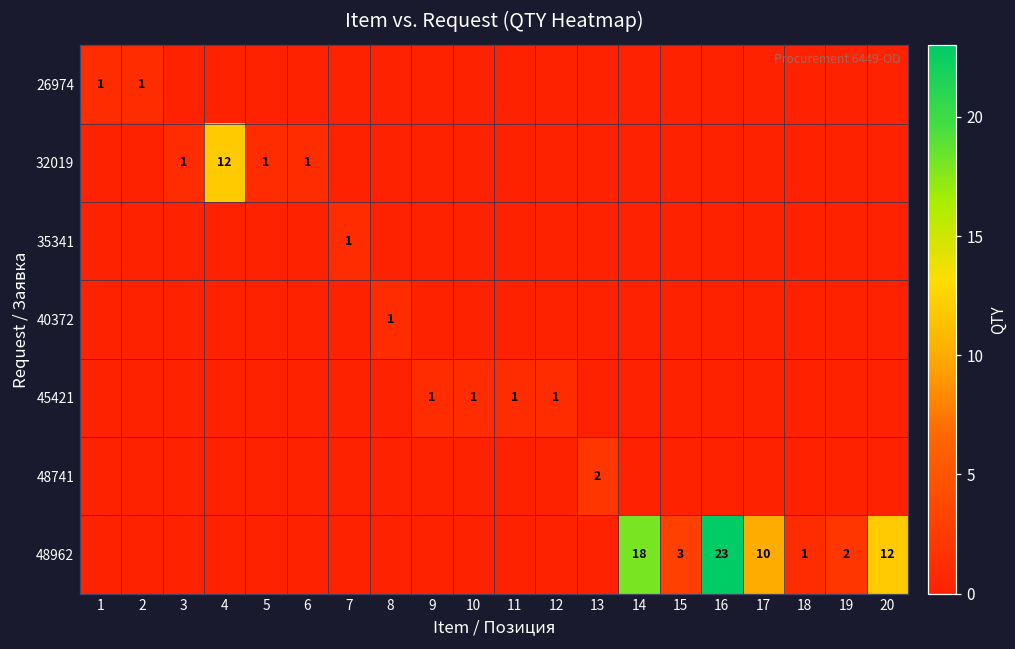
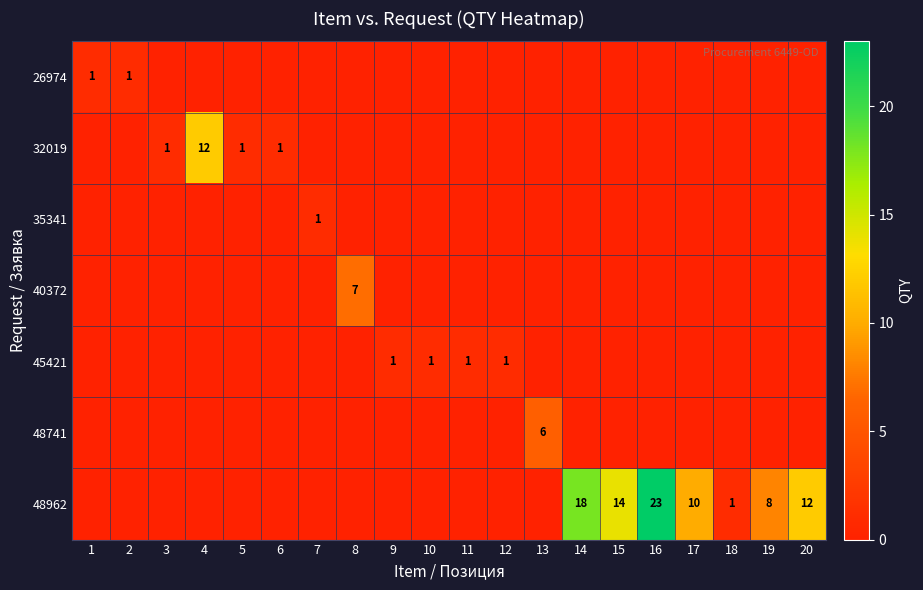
  {
    "26974": {
      "1": "1",
      "2": "1",
      "19": "6449-"
    },
    "32019": {
      "3": "1",
      "4": "12",
      "5": "1",
      "6": "1"
    },
    "35341": {
      "7": "1"
    },
    "40372": {
-     "8": "1"
+     "8": "7"
    },
    "45421": {
      "9": "1",
      "10": "1",
      "11": "1",
      "12": "1"
    },
    "48741": {
-     "13": "2"
+     "13": "6"
    },
    "48962": {
      "14": "18",
-     "15": "3",
+     "15": "14",
      "16": "23",
      "17": "10",
      "18": "1",
-     "19": "2",
+     "19": "8",
      "20": "12"
    }
  }
